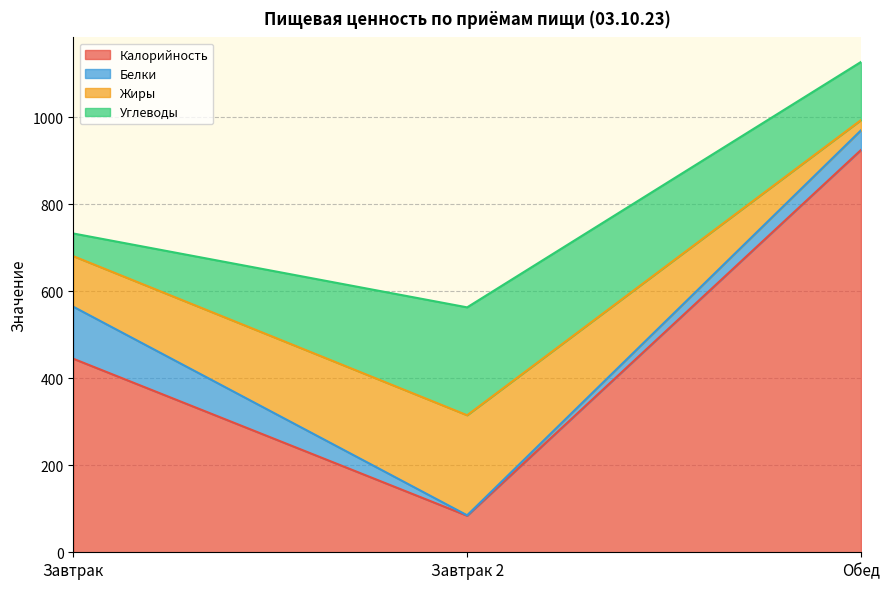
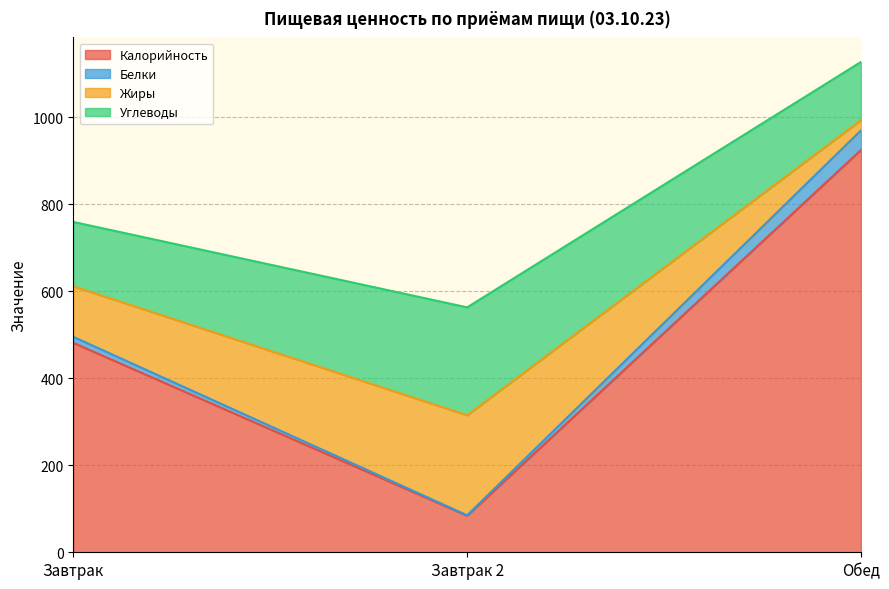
  {
    "Калорийность": {
-     "Завтрак": 440,
+     "Завтрак": 480,
      "Обед": 920
    },
    "Белки": {
-     "Завтрак": 120,
+     "Завтрак": 10,
      "Обед": 50
    },
    "Жиры": {
      "Завтрак": 120,
      "Завтрак 2": 230,
      "Обед": 20
    },
    "Углеводы": {
-     "Завтрак": 50,
+     "Завтрак": 150,
      "Завтрак 2": 250,
      "Обед": 130
    }
  }
